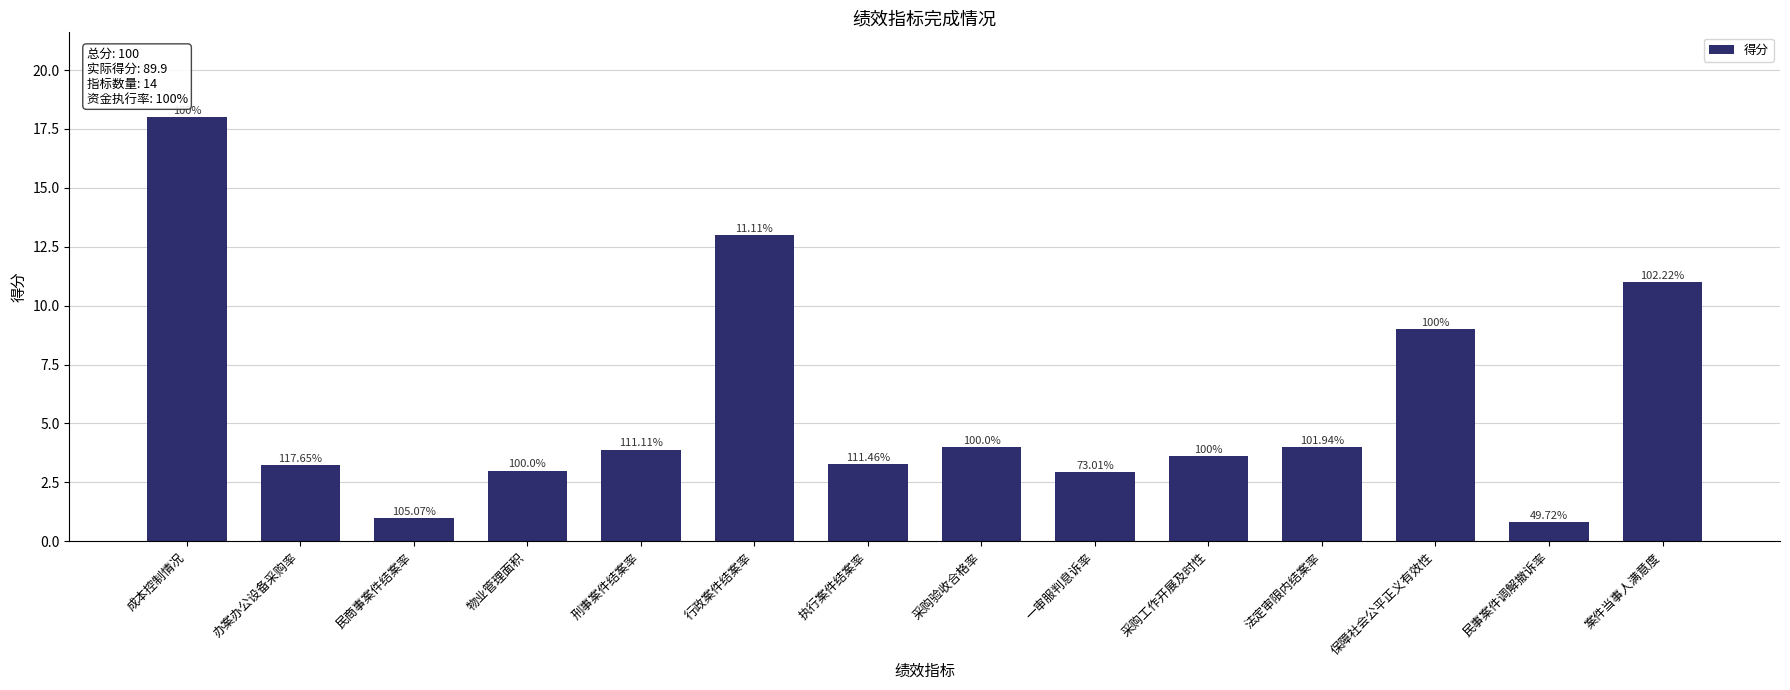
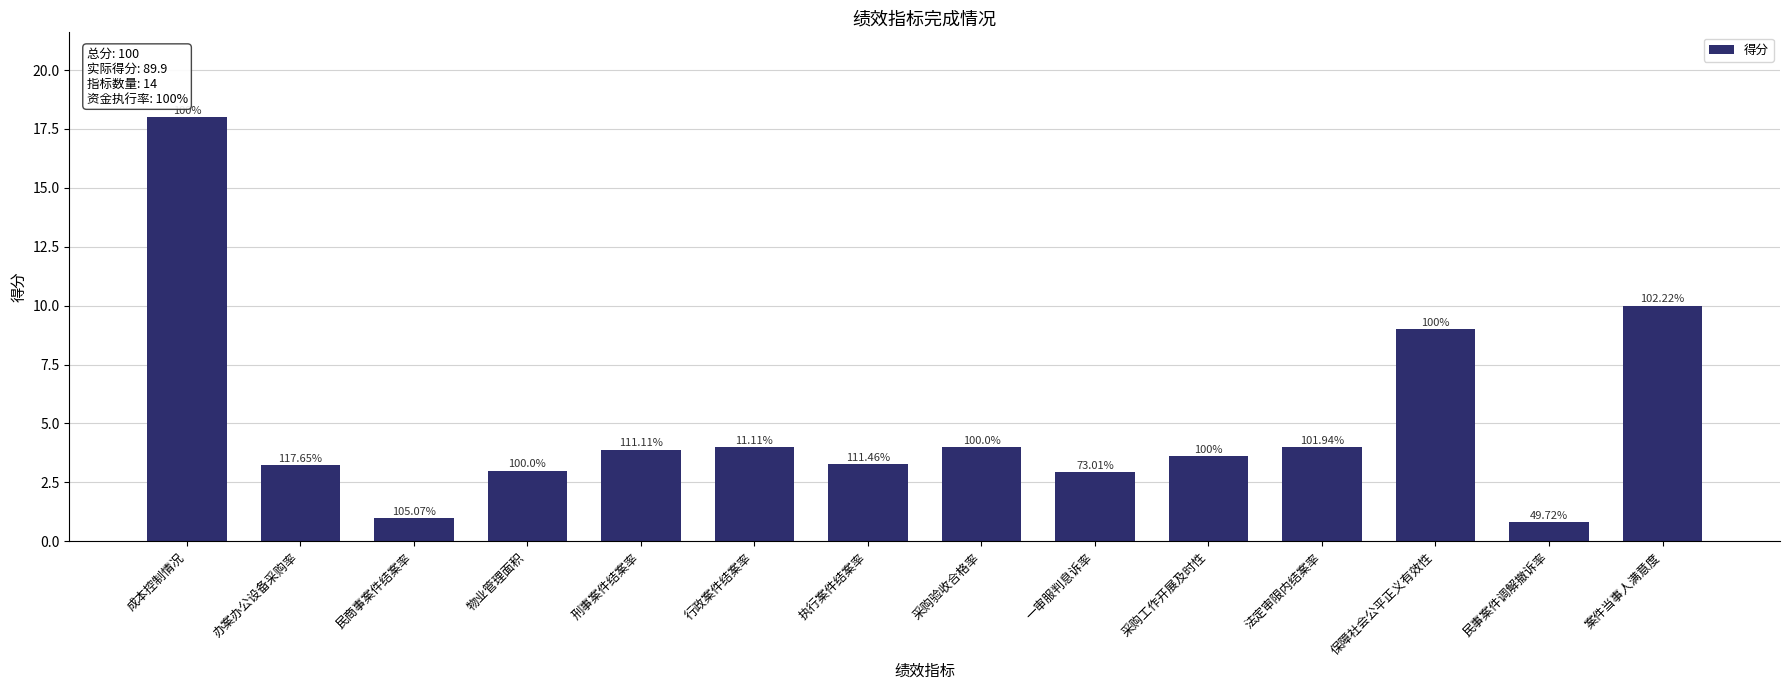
  {
-   "行政案件结案率": 13,
-   "案件当事人满意度": 11
+   "行政案件结案率": 4,
+   "案件当事人满意度": 10
  }
